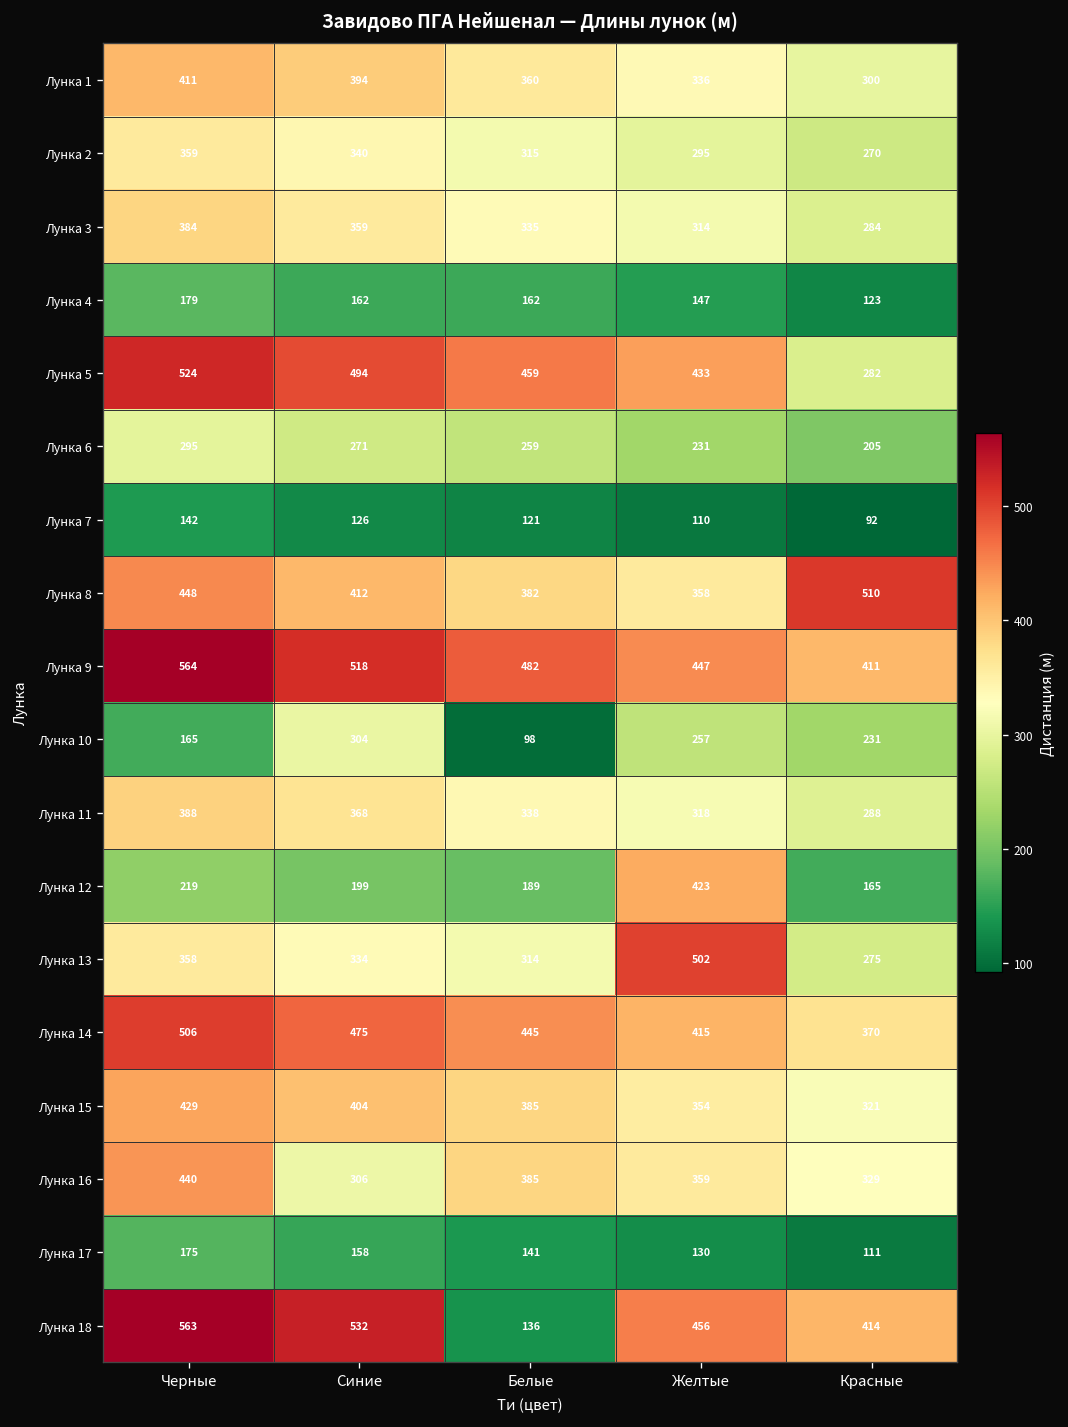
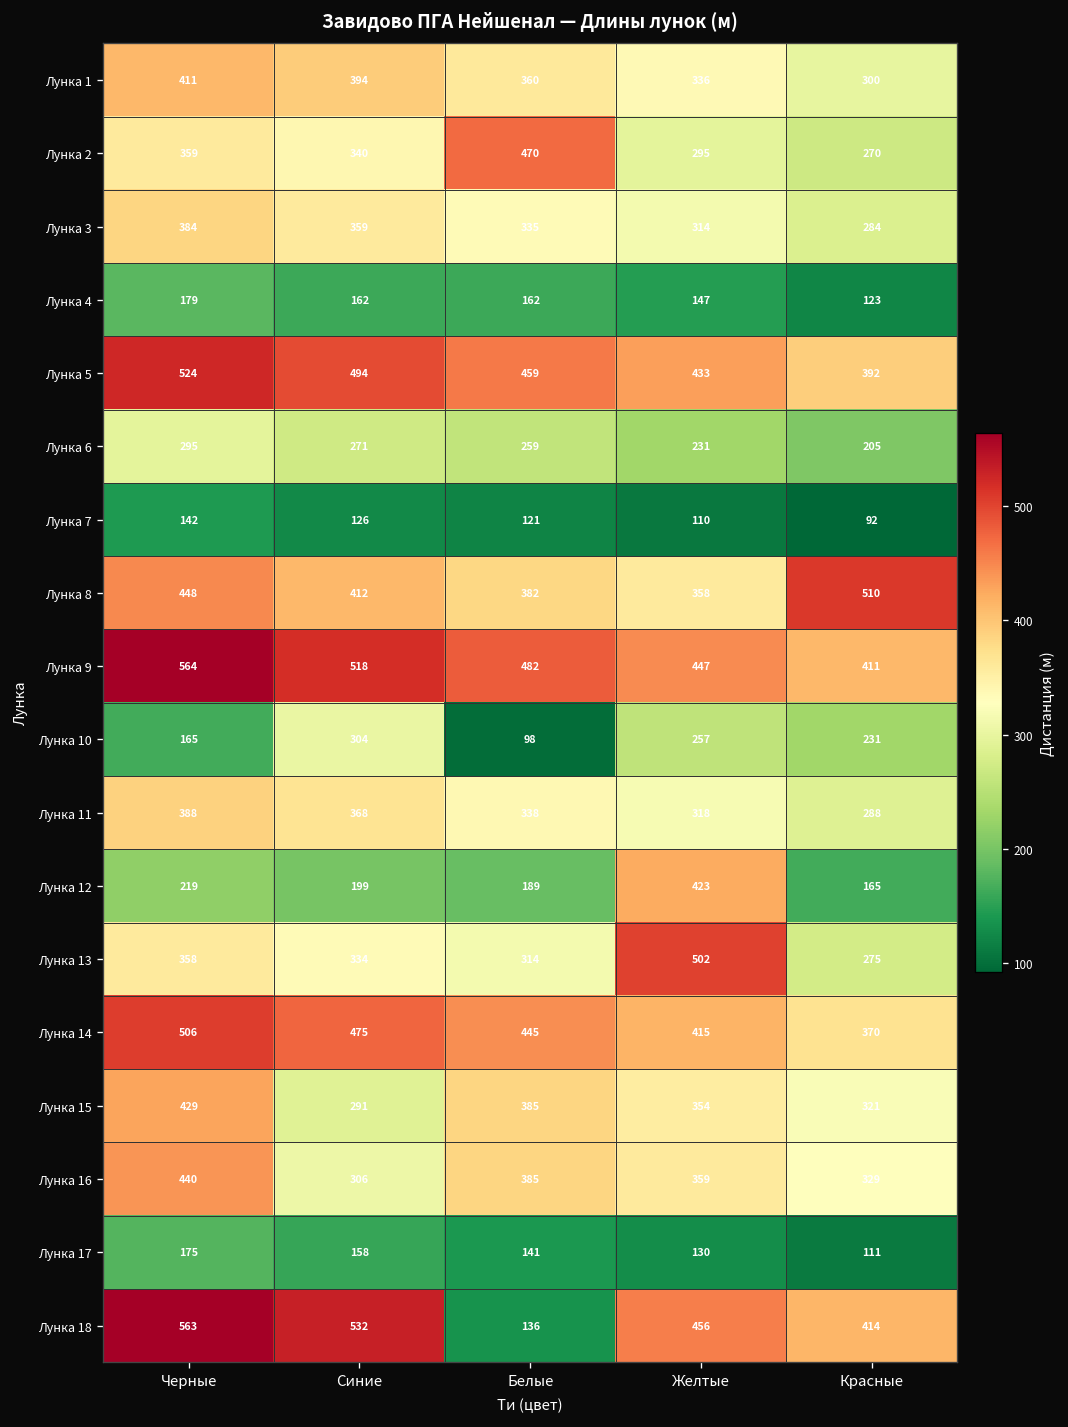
  {
    "Лунка 1": {
      "Черные": 411,
      "Синие": 394,
      "Белые": 360,
      "Желтые": 336,
      "Красные": 300
    },
    "Лунка 2": {
      "Черные": 359,
      "Синие": 340,
-     "Белые": 315,
+     "Белые": 470,
      "Желтые": 295,
      "Красные": 270
    },
    "Лунка 3": {
      "Черные": 384,
      "Синие": 359,
      "Белые": 335,
      "Желтые": 314,
      "Красные": 284
    },
    "Лунка 4": {
      "Черные": 179,
      "Синие": 162,
      "Белые": 162,
      "Желтые": 147,
      "Красные": 123
    },
    "Лунка 5": {
      "Черные": 524,
      "Синие": 494,
      "Белые": 459,
      "Желтые": 433,
-     "Красные": 282
+     "Красные": 392
    },
    "Лунка 6": {
      "Черные": 295,
      "Синие": 271,
      "Белые": 259,
      "Желтые": 231,
      "Красные": 205
    },
    "Лунка 7": {
      "Черные": 142,
      "Синие": 126,
      "Белые": 121,
      "Желтые": 110,
      "Красные": 92
    },
    "Лунка 8": {
      "Черные": 448,
      "Синие": 412,
      "Белые": 382,
      "Желтые": 358,
      "Красные": 510
    },
    "Лунка 9": {
      "Черные": 564,
      "Синие": 518,
      "Белые": 482,
      "Желтые": 447,
      "Красные": 411
    },
    "Лунка 10": {
      "Черные": 165,
      "Синие": 304,
      "Белые": 98,
      "Желтые": 257,
      "Красные": 231
    },
    "Лунка 11": {
      "Черные": 388,
      "Синие": 368,
      "Белые": 338,
      "Желтые": 318,
      "Красные": 288
    },
    "Лунка 12": {
      "Черные": 219,
      "Синие": 199,
      "Белые": 189,
      "Желтые": 423,
      "Красные": 165
    },
    "Лунка 13": {
      "Черные": 358,
      "Синие": 334,
      "Белые": 314,
      "Желтые": 502,
      "Красные": 275
    },
    "Лунка 14": {
      "Черные": 506,
      "Синие": 475,
      "Белые": 445,
      "Желтые": 415,
      "Красные": 370
    },
    "Лунка 15": {
      "Черные": 429,
-     "Синие": 404,
+     "Синие": 291,
      "Белые": 385,
      "Желтые": 354,
      "Красные": 321
    },
    "Лунка 16": {
      "Черные": 440,
      "Синие": 306,
      "Белые": 385,
      "Желтые": 359,
      "Красные": 329
    },
    "Лунка 17": {
      "Черные": 175,
      "Синие": 158,
      "Белые": 141,
      "Желтые": 130,
      "Красные": 111
    },
    "Лунка 18": {
      "Черные": 563,
      "Синие": 532,
      "Белые": 136,
      "Желтые": 456,
      "Красные": 414
    }
  }
